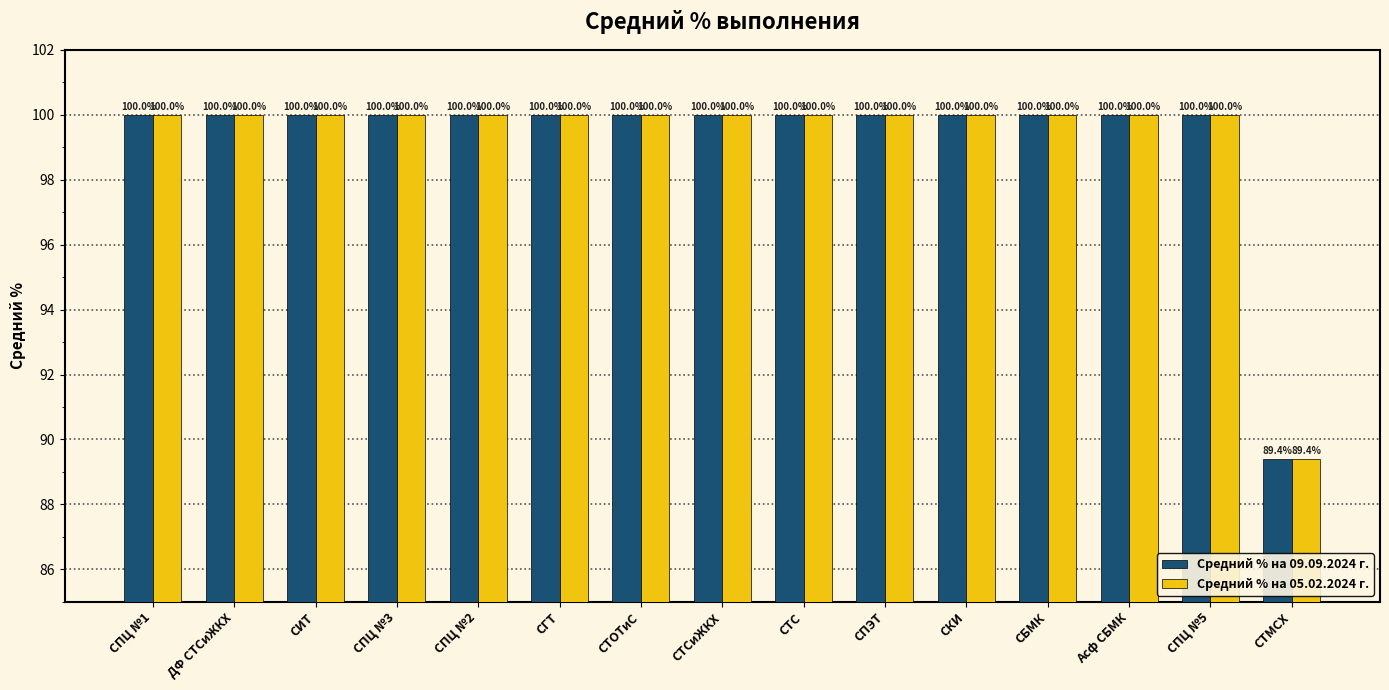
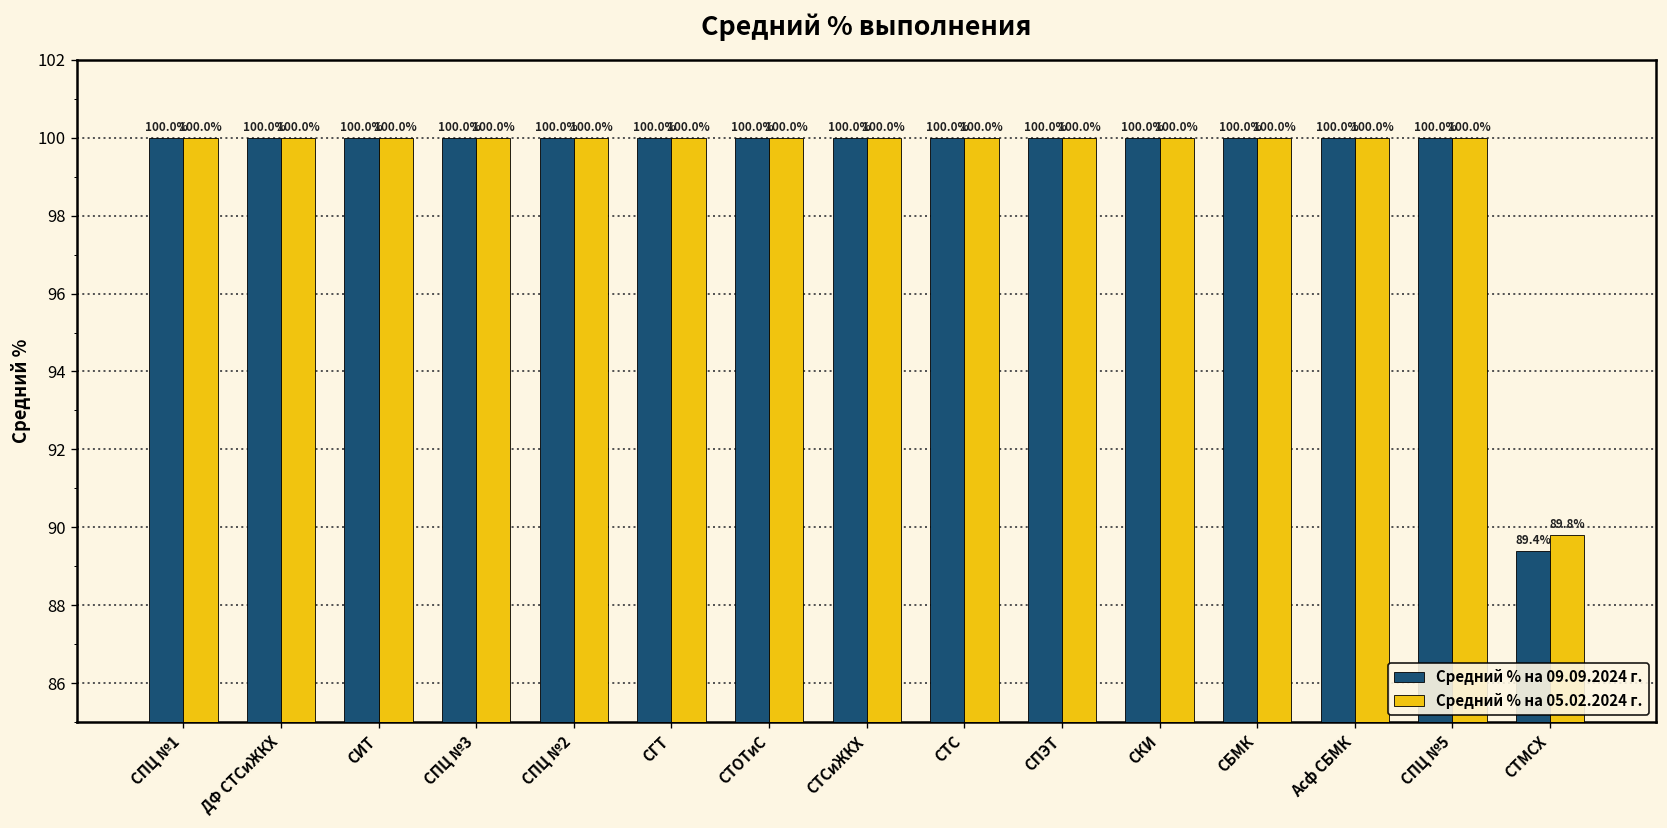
  {
    "Средний % на 09.09.2024 г.": {
      "СТМСХ": "89.4%"
    },
    "Средний % на 05.02.2024 г.": {
-     "СТМСХ": "89.4%"
+     "СТМСХ": "89.8%"
    }
  }
